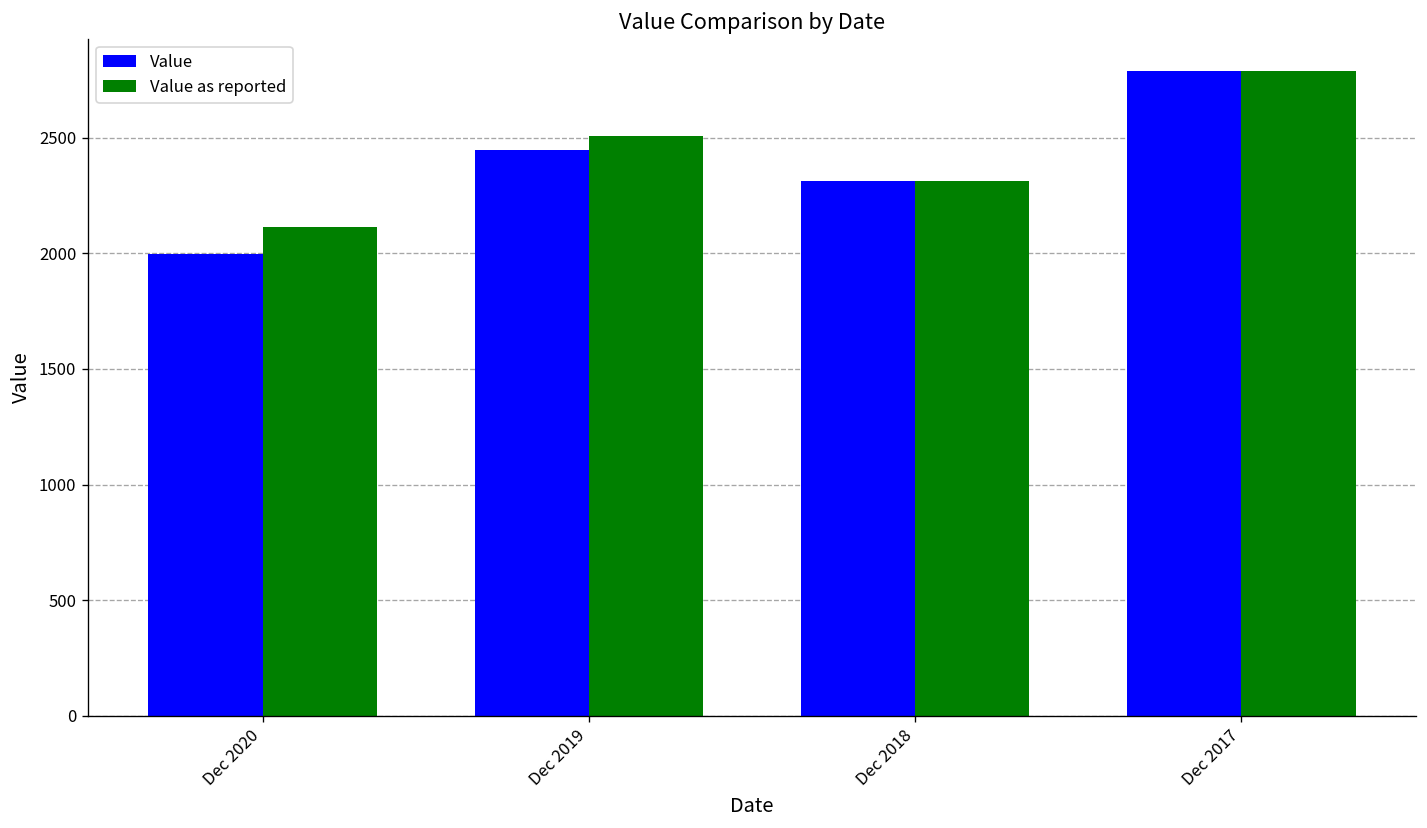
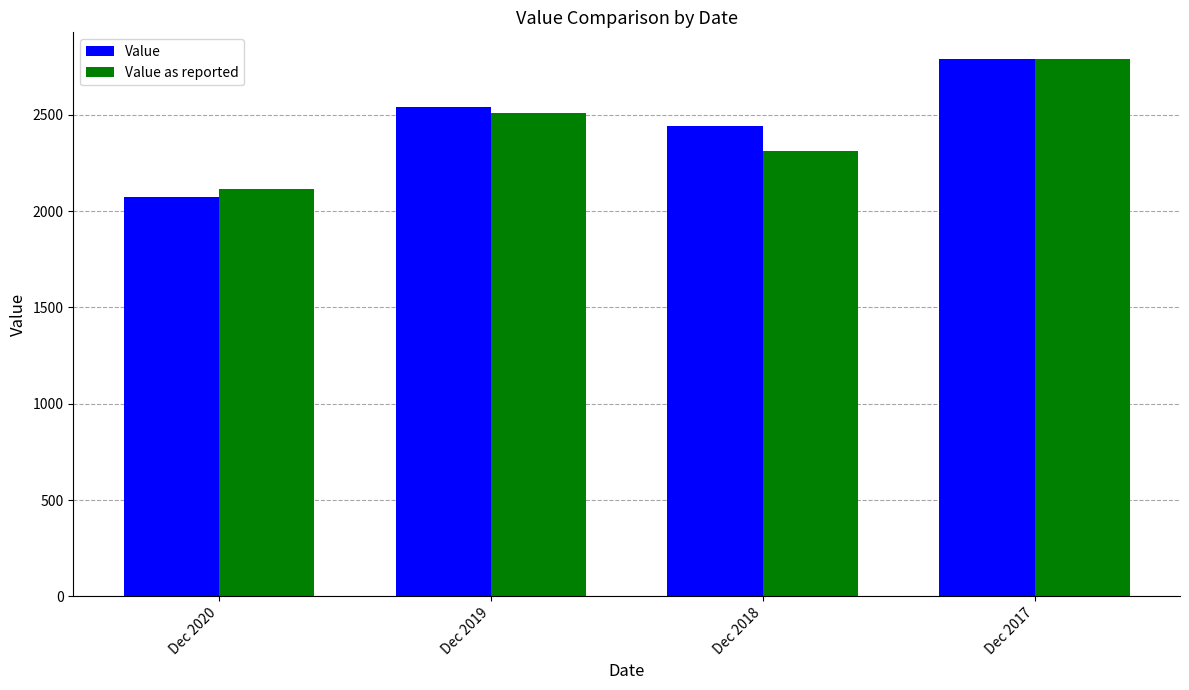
  {
    "Value": {
-     "Dec 2020": 2000,
-     "Dec 2019": 2450,
-     "Dec 2018": 2310,
+     "Dec 2020": 2070,
+     "Dec 2019": 2540,
+     "Dec 2018": 2440,
      "Dec 2017": 2790
    },
    "Value as reported": {
      "Dec 2020": 2110,
      "Dec 2019": 2510,
      "Dec 2018": 2310,
      "Dec 2017": 2790
    }
  }
